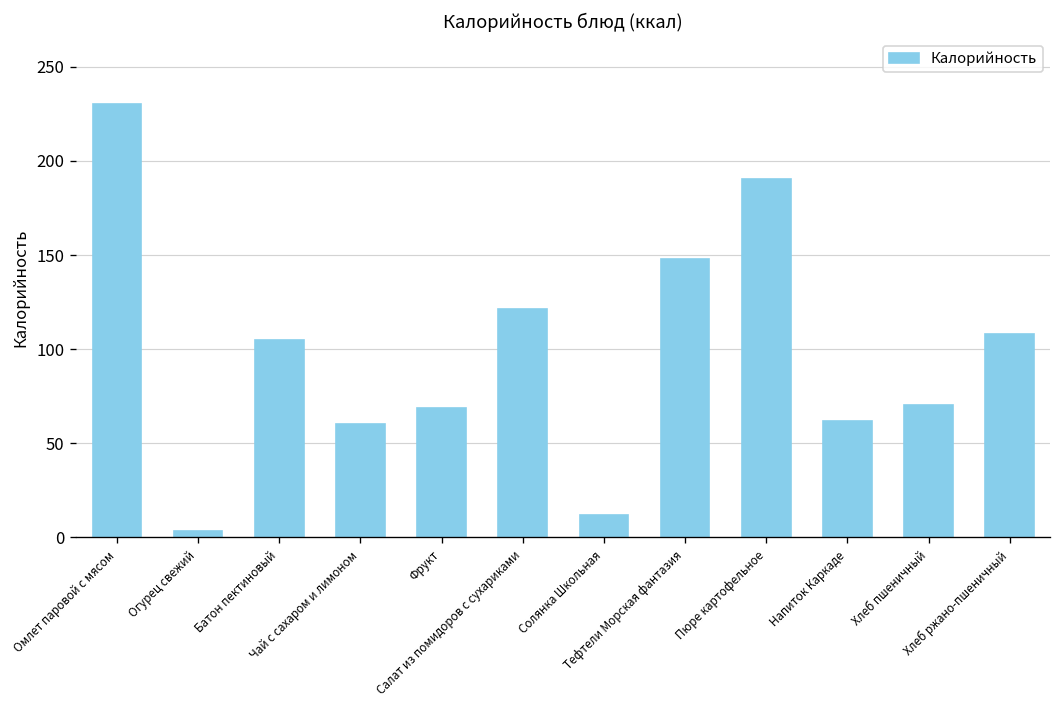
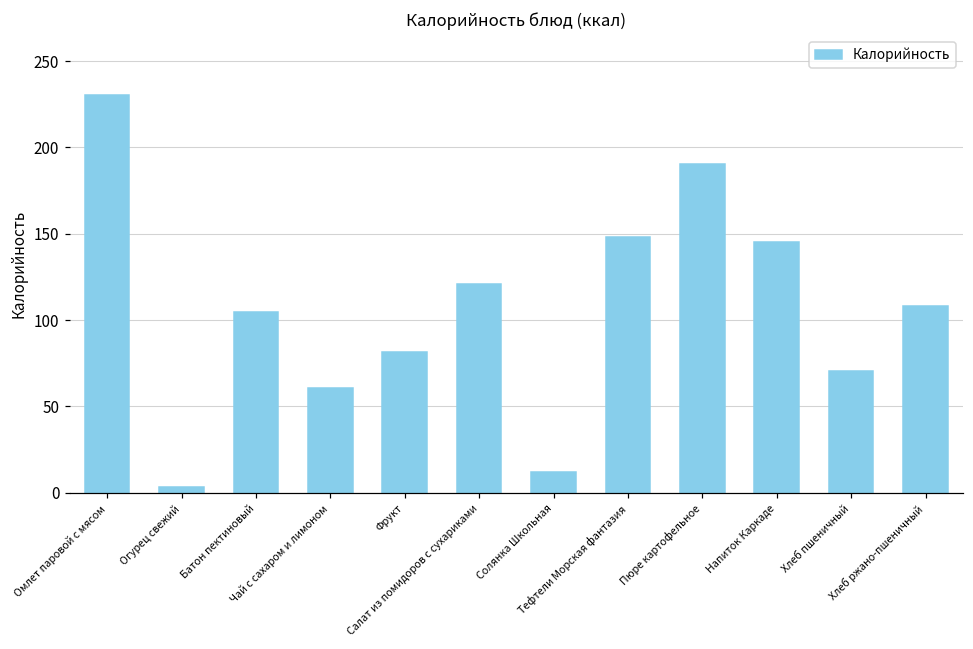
  {
    "Омлет паровой с мясом": 230,
    "Огурец свежий": 3,
    "Батон пектиновый": 105,
    "Чай с сахаром и лимоном": 61,
-   "Фрукт": 69,
+   "Фрукт": 82,
    "Салат из помидоров с сухариками": 121,
    "Солянка Школьная": 12,
    "Тефтели Морская фантазия": 148,
    "Пюре картофельное": 190,
-   "Напиток Каркаде": 62,
+   "Напиток Каркаде": 145,
    "Хлеб пшеничный": 70,
    "Хлеб ржано-пшеничный": 108
  }
